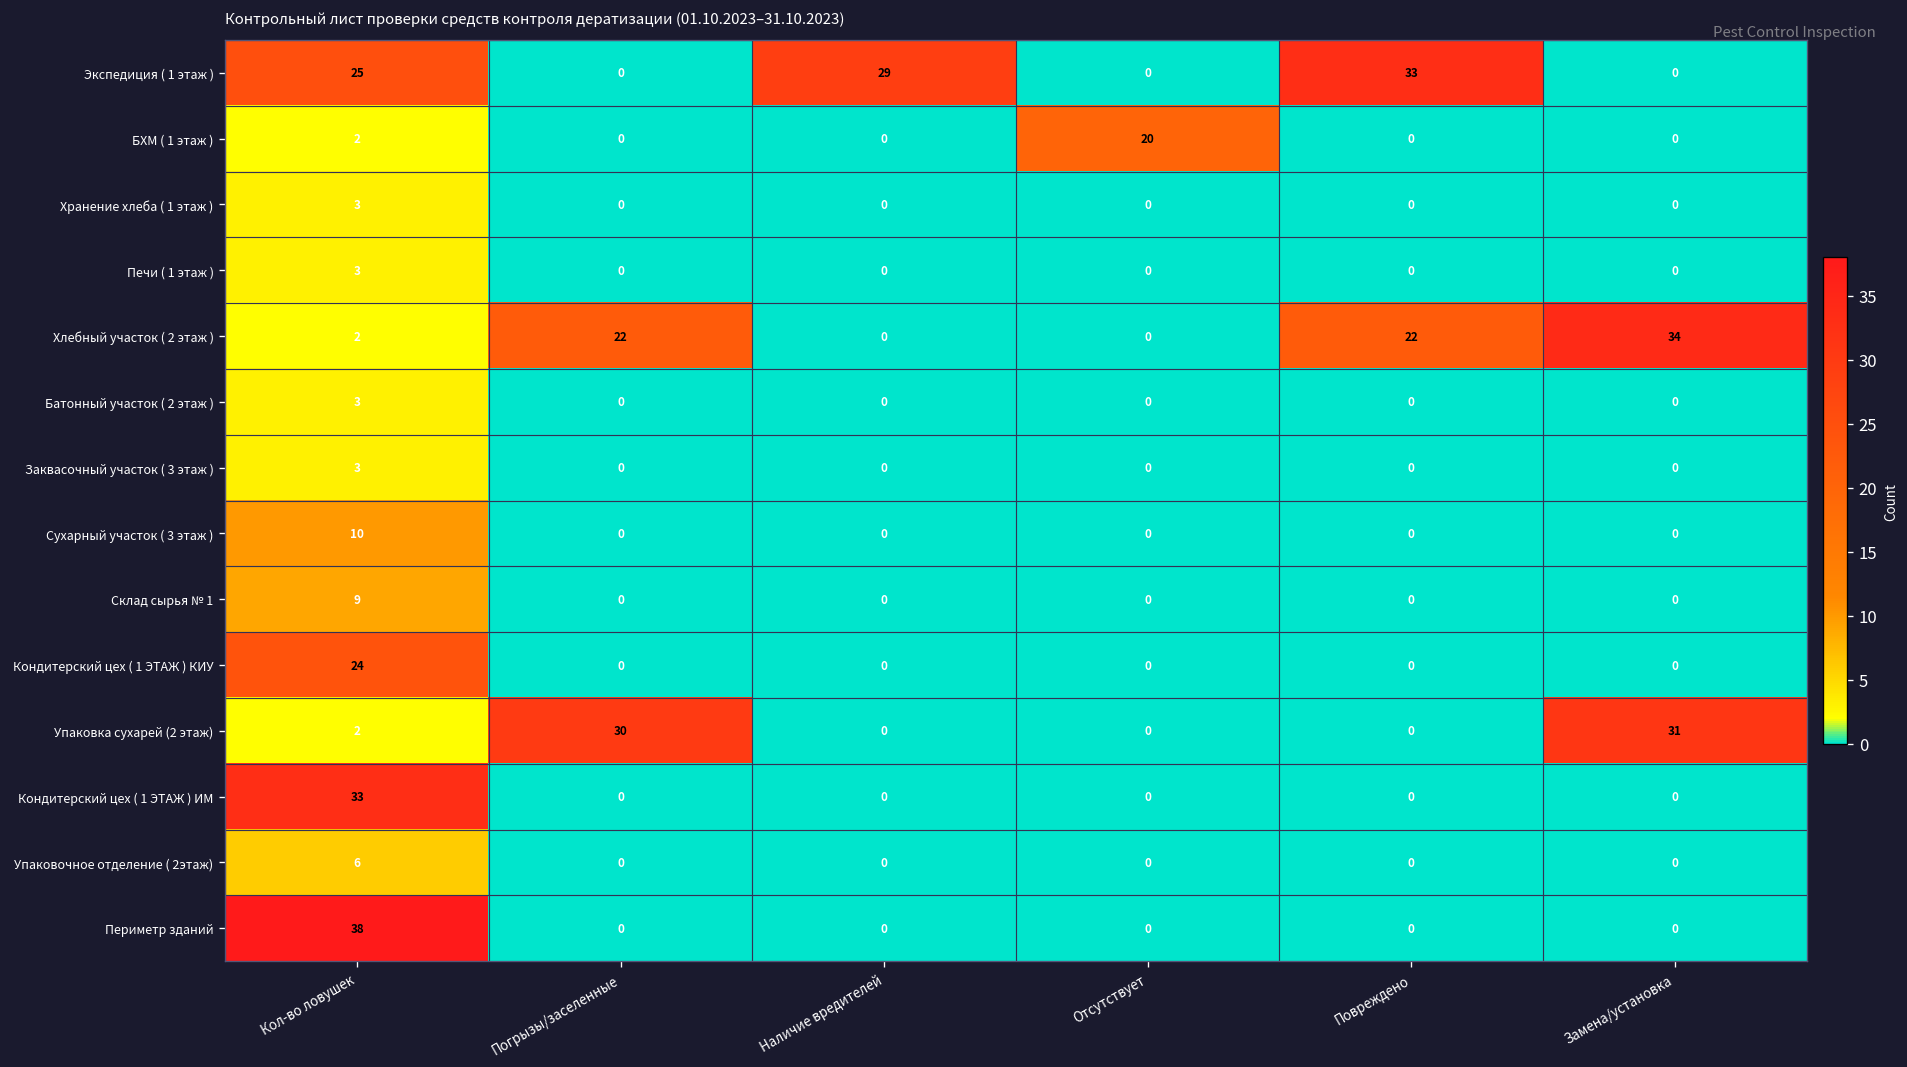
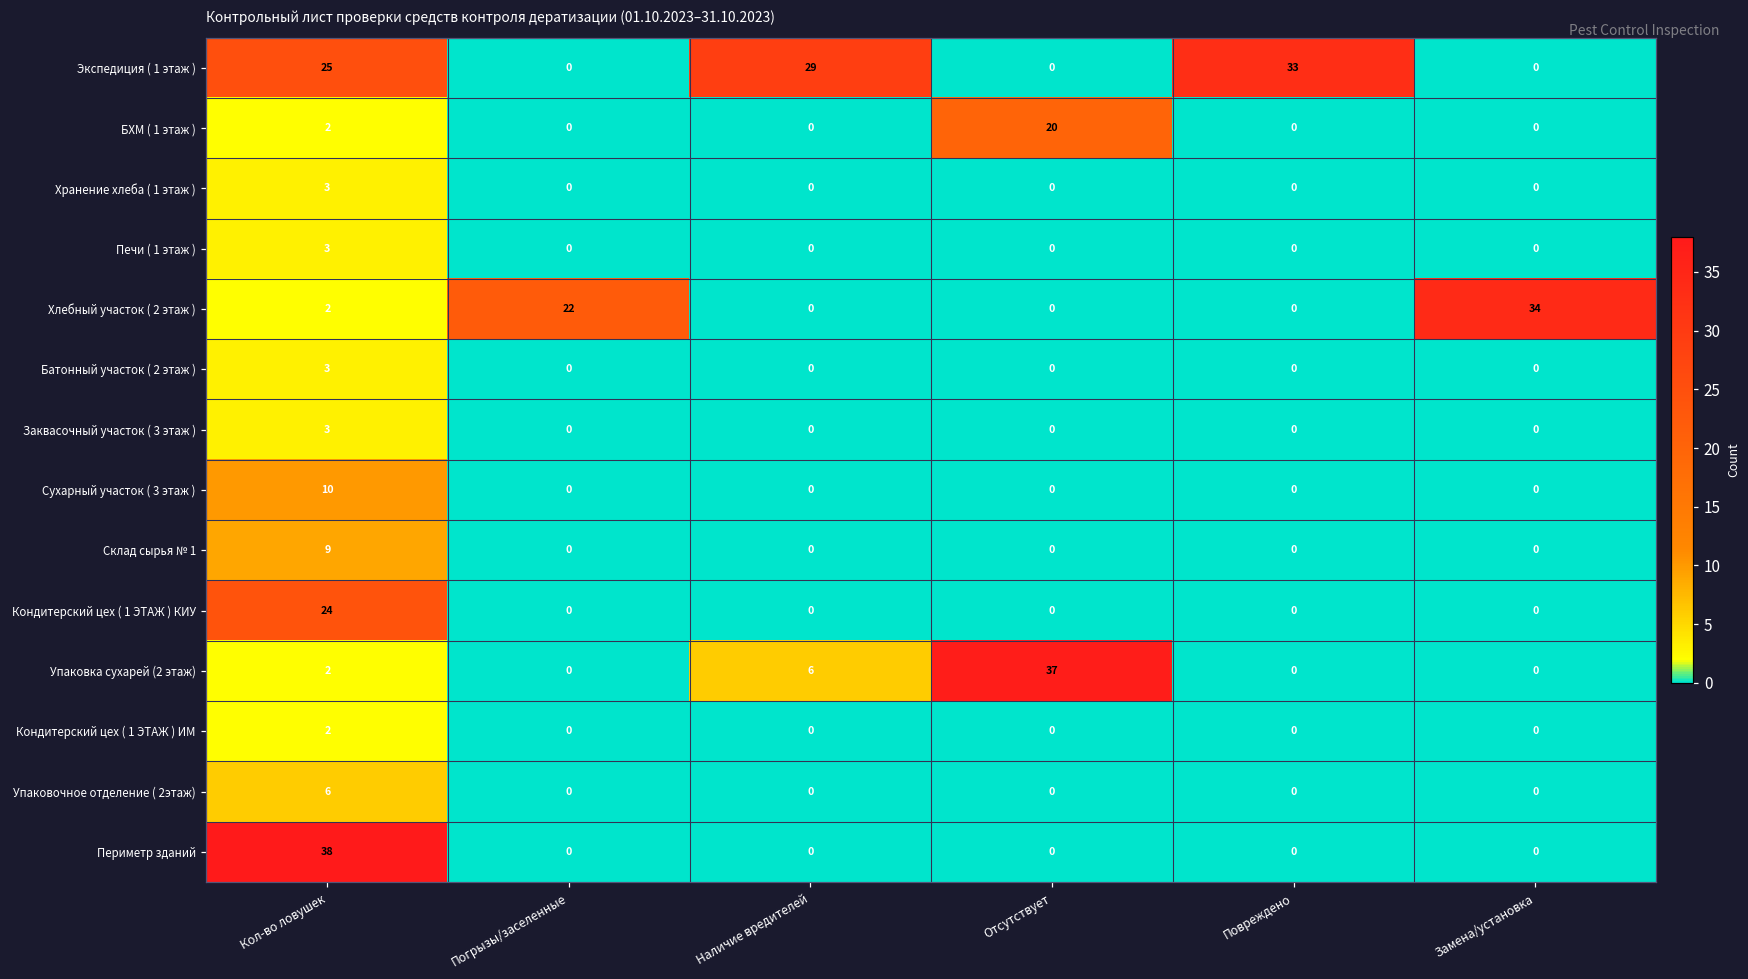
  {
    "Экспедиция ( 1 этаж )": {
      "Кол-во ловушек": 25,
      "Погрызы/заселенные": 0,
      "Наличие вредителей": 29,
      "Отсутствует": 0,
      "Повреждено": 33,
      "Замена/установка": 0
    },
    "БХМ ( 1 этаж )": {
      "Кол-во ловушек": 2,
      "Погрызы/заселенные": 0,
      "Наличие вредителей": 0,
      "Отсутствует": 20,
      "Повреждено": 0,
      "Замена/установка": 0
    },
    "Хранение хлеба ( 1 этаж )": {
      "Кол-во ловушек": 3,
      "Погрызы/заселенные": 0,
      "Наличие вредителей": 0,
      "Отсутствует": 0,
      "Повреждено": 0,
      "Замена/установка": 0
    },
    "Печи ( 1 этаж )": {
      "Кол-во ловушек": 3,
      "Погрызы/заселенные": 0,
      "Наличие вредителей": 0,
      "Отсутствует": 0,
      "Повреждено": 0,
      "Замена/установка": 0
    },
    "Хлебный участок ( 2 этаж )": {
      "Кол-во ловушек": 2,
      "Погрызы/заселенные": 22,
      "Наличие вредителей": 0,
      "Отсутствует": 0,
-     "Повреждено": 22,
+     "Повреждено": 0,
      "Замена/установка": 34
    },
    "Батонный участок ( 2 этаж )": {
      "Кол-во ловушек": 3,
      "Погрызы/заселенные": 0,
      "Наличие вредителей": 0,
      "Отсутствует": 0,
      "Повреждено": 0,
      "Замена/установка": 0
    },
    "Заквасочный участок ( 3 этаж )": {
      "Кол-во ловушек": 3,
      "Погрызы/заселенные": 0,
      "Наличие вредителей": 0,
      "Отсутствует": 0,
      "Повреждено": 0,
      "Замена/установка": 0
    },
    "Сухарный участок ( 3 этаж )": {
      "Кол-во ловушек": 10,
      "Погрызы/заселенные": 0,
      "Наличие вредителей": 0,
      "Отсутствует": 0,
      "Повреждено": 0,
      "Замена/установка": 0
    },
    "Склад сырья № 1": {
      "Кол-во ловушек": 9,
      "Погрызы/заселенные": 0,
      "Наличие вредителей": 0,
      "Отсутствует": 0,
      "Повреждено": 0,
      "Замена/установка": 0
    },
    "Кондитерский цех ( 1 ЭТАЖ ) КИУ": {
      "Кол-во ловушек": 24,
      "Погрызы/заселенные": 0,
      "Наличие вредителей": 0,
      "Отсутствует": 0,
      "Повреждено": 0,
      "Замена/установка": 0
    },
    "Упаковка сухарей (2 этаж)": {
      "Кол-во ловушек": 2,
-     "Погрызы/заселенные": 30,
-     "Наличие вредителей": 0,
-     "Отсутствует": 0,
+     "Погрызы/заселенные": 0,
+     "Наличие вредителей": 6,
+     "Отсутствует": 37,
      "Повреждено": 0,
-     "Замена/установка": 31
+     "Замена/установка": 0
    },
    "Кондитерский цех ( 1 ЭТАЖ ) ИМ": {
-     "Кол-во ловушек": 33,
+     "Кол-во ловушек": 2,
      "Погрызы/заселенные": 0,
      "Наличие вредителей": 0,
      "Отсутствует": 0,
      "Повреждено": 0,
      "Замена/установка": 0
    },
    "Упаковочное отделение ( 2этаж)": {
      "Кол-во ловушек": 6,
      "Погрызы/заселенные": 0,
      "Наличие вредителей": 0,
      "Отсутствует": 0,
      "Повреждено": 0,
      "Замена/установка": 0
    },
    "Периметр зданий": {
      "Кол-во ловушек": 38,
      "Погрызы/заселенные": 0,
      "Наличие вредителей": 0,
      "Отсутствует": 0,
      "Повреждено": 0,
      "Замена/установка": 0
    }
  }
